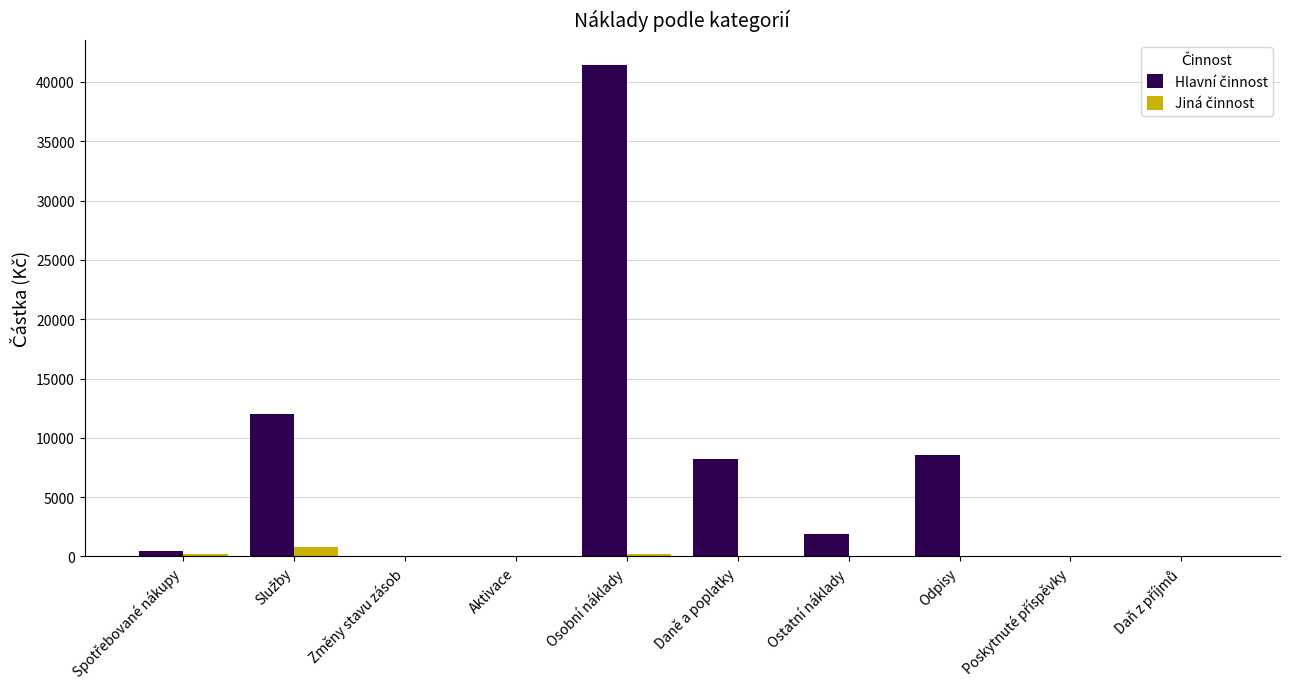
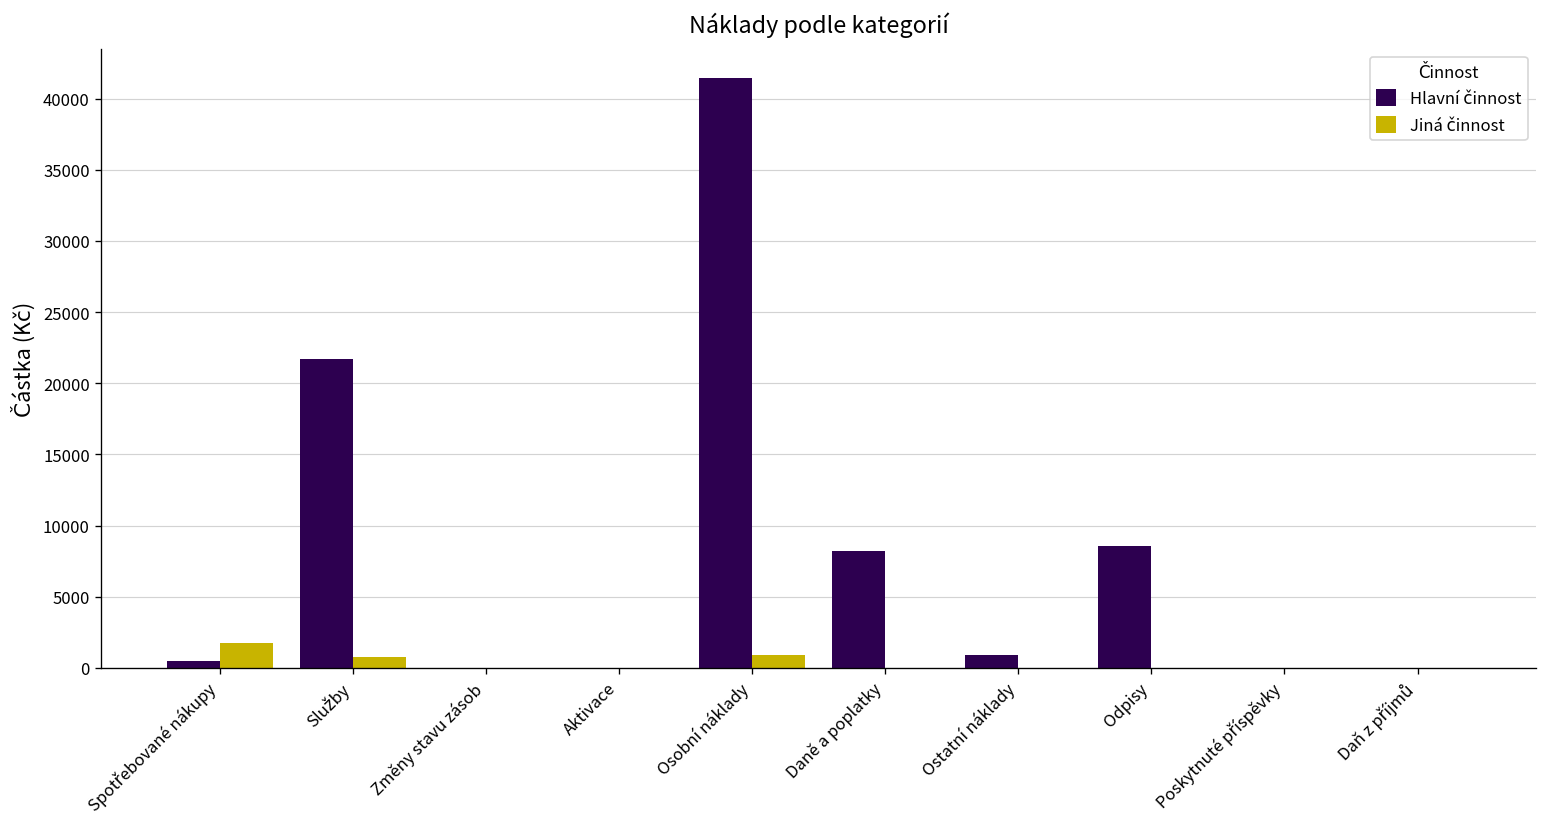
  {
    "Hlavní činnost": {
      "Spotřebované nákupy": 500,
-     "Služby": 12000,
+     "Služby": 21700,
      "Změny stavu zásob": 0,
      "Aktivace": 0,
      "Osobní náklady": 41400,
      "Daně a poplatky": 8200,
-     "Ostatní náklady": 1900,
+     "Ostatní náklady": 900,
      "Odpisy": 8500,
      "Poskytnuté příspěvky": 0,
      "Daň z příjmů": 0
    },
    "Jiná činnost": {
-     "Spotřebované nákupy": 200,
+     "Spotřebované nákupy": 1800,
      "Služby": 800,
      "Změny stavu zásob": 0,
      "Aktivace": 0,
-     "Osobní náklady": 200,
+     "Osobní náklady": 900,
      "Daně a poplatky": 0,
      "Ostatní náklady": 0,
      "Odpisy": 0,
      "Poskytnuté příspěvky": 0,
      "Daň z příjmů": 0
    }
  }
